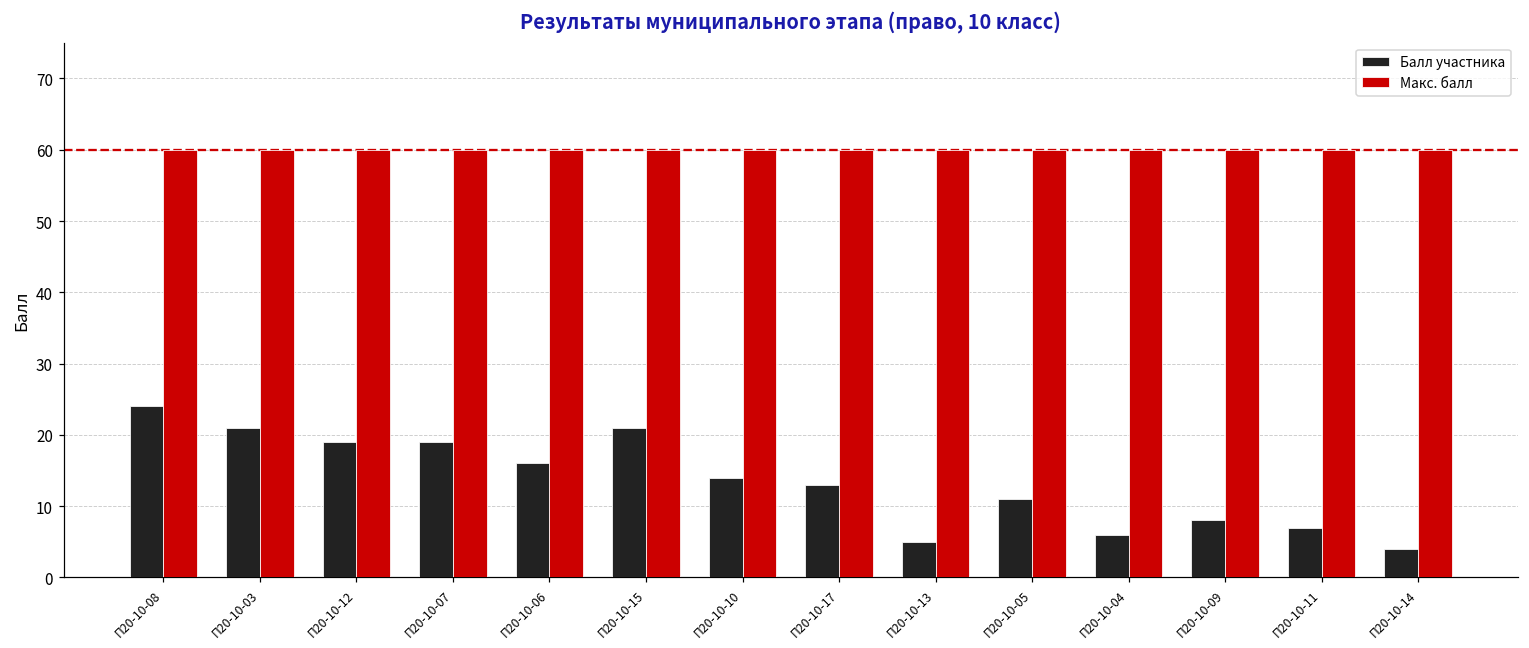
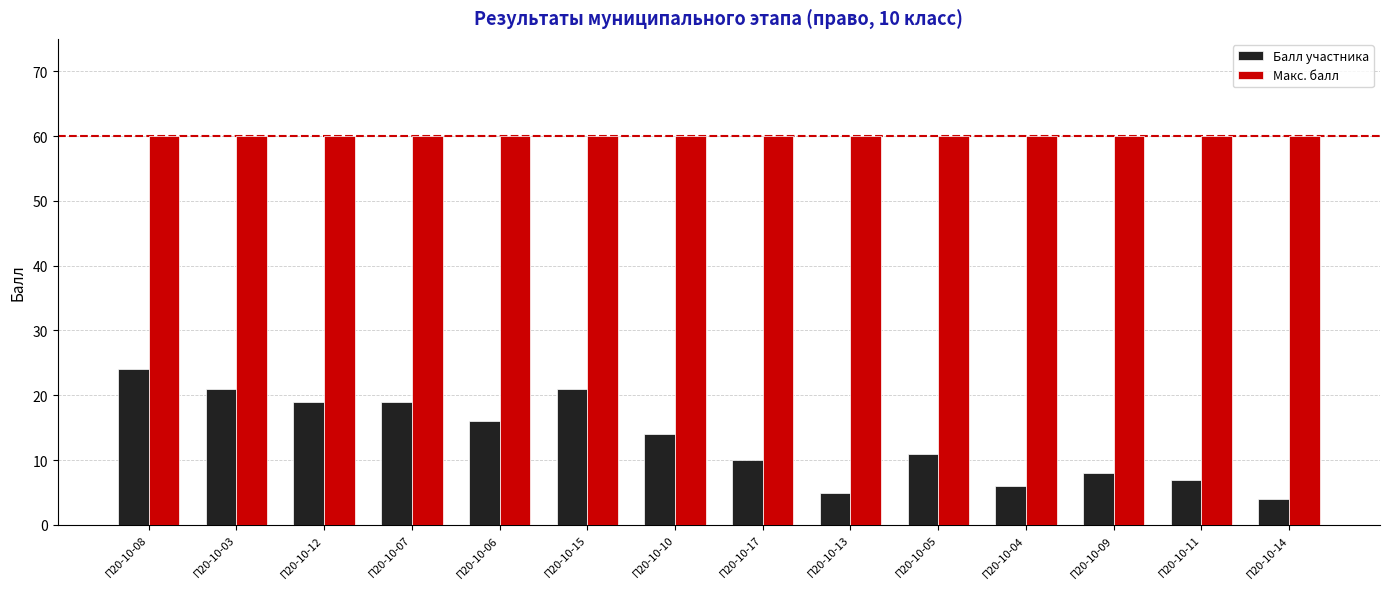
  {
    "Балл участника": {
      "П20-10-08": 24,
      "П20-10-03": 21,
      "П20-10-12": 19,
      "П20-10-07": 19,
      "П20-10-06": 16,
      "П20-10-15": 21,
      "П20-10-10": 14,
-     "П20-10-17": 13,
+     "П20-10-17": 10,
      "П20-10-13": 5,
      "П20-10-05": 11,
      "П20-10-04": 6,
      "П20-10-09": 8,
      "П20-10-11": 7,
      "П20-10-14": 4
    },
    "Макс. балл": {
      "П20-10-08": 60,
      "П20-10-03": 60,
      "П20-10-12": 60,
      "П20-10-07": 60,
      "П20-10-06": 60,
      "П20-10-15": 60,
      "П20-10-10": 60,
      "П20-10-17": 60,
      "П20-10-13": 60,
      "П20-10-05": 60,
      "П20-10-04": 60,
      "П20-10-09": 60,
      "П20-10-11": 60,
      "П20-10-14": 60
    }
  }
